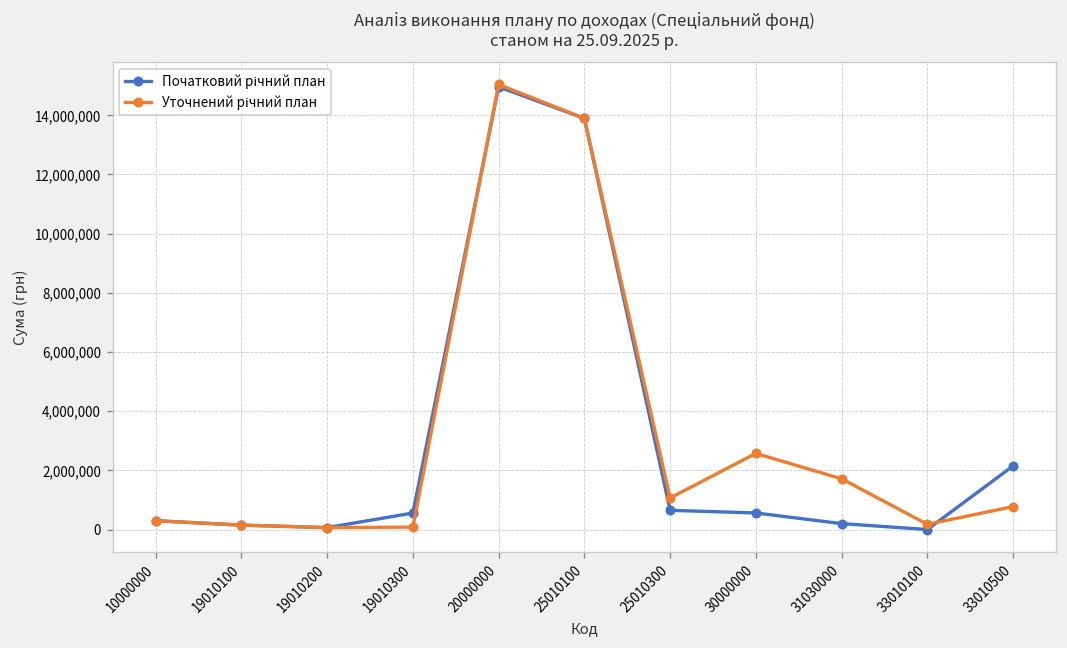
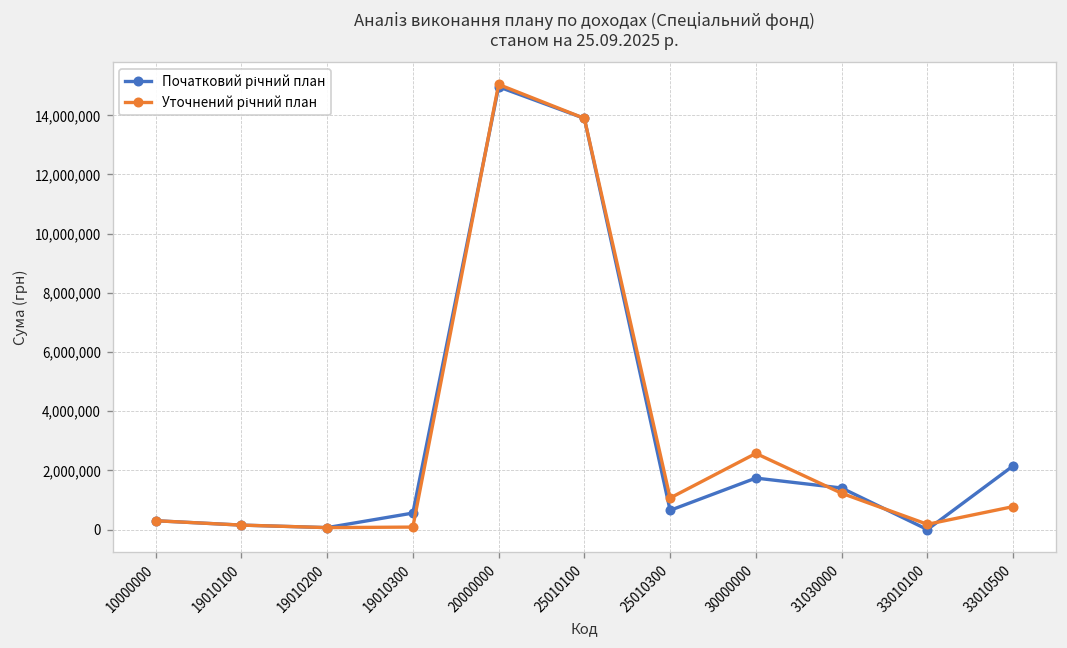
  {
    "Початковий річний план": {
      "19010300": "600,000",
      "25010300": "600,000",
-     "30000000": "600,000",
-     "31030000": "200,000",
+     "30000000": "1,700,000",
+     "31030000": "1,400,000",
      "33010100": "0",
      "33010500": "2,200,000"
    },
    "Уточнений річний план": {
      "19010300": "100,000",
      "25010300": "1,100,000",
      "30000000": "2,600,000",
-     "31030000": "1,700,000",
+     "31030000": "1,200,000",
      "33010100": "200,000",
      "33010500": "800,000"
    }
  }
